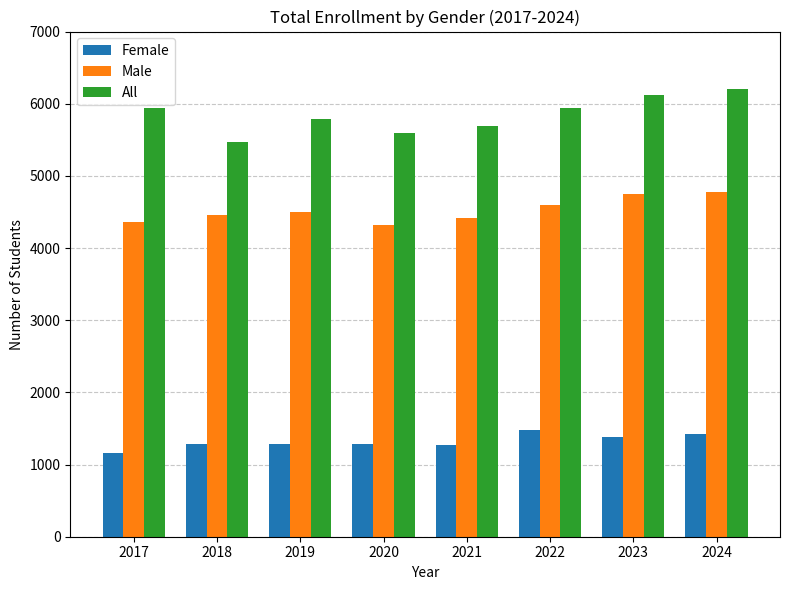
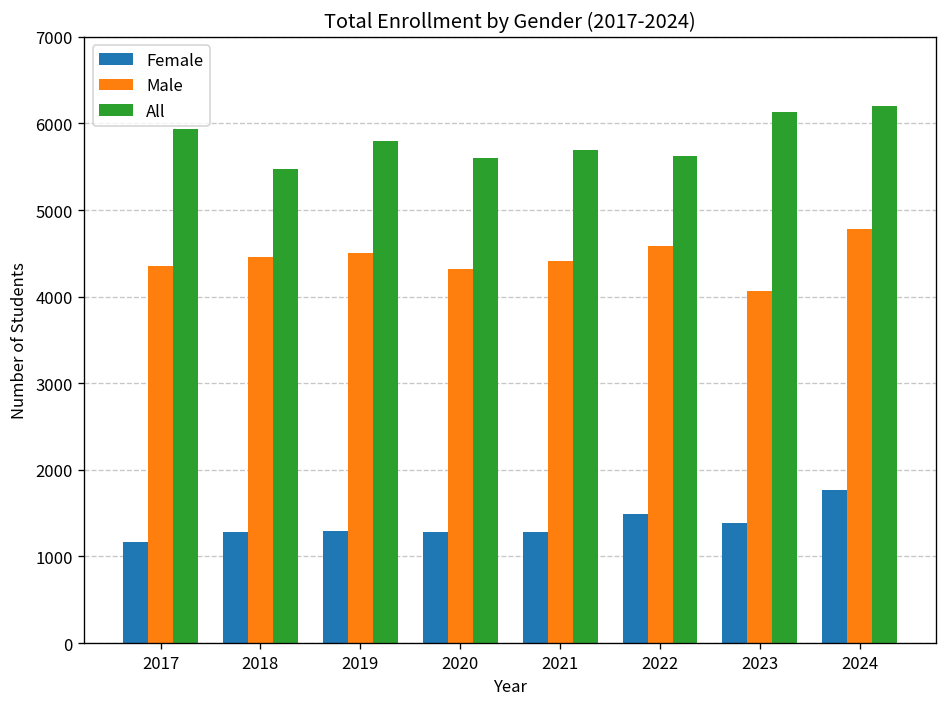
  {
    "Female": {
      "2017": 1200,
      "2018": 1300,
      "2019": 1300,
      "2020": 1300,
      "2021": 1300,
      "2022": 1500,
      "2023": 1400,
-     "2024": 1400
+     "2024": 1800
    },
    "Male": {
      "2017": 4400,
      "2018": 4500,
      "2019": 4500,
      "2020": 4300,
      "2021": 4400,
      "2022": 4600,
-     "2023": 4700,
+     "2023": 4100,
      "2024": 4800
    },
    "All": {
      "2017": 5900,
      "2018": 5500,
      "2019": 5800,
      "2020": 5600,
      "2021": 5700,
-     "2022": 5900,
+     "2022": 5600,
      "2023": 6100,
      "2024": 6200
    }
  }
